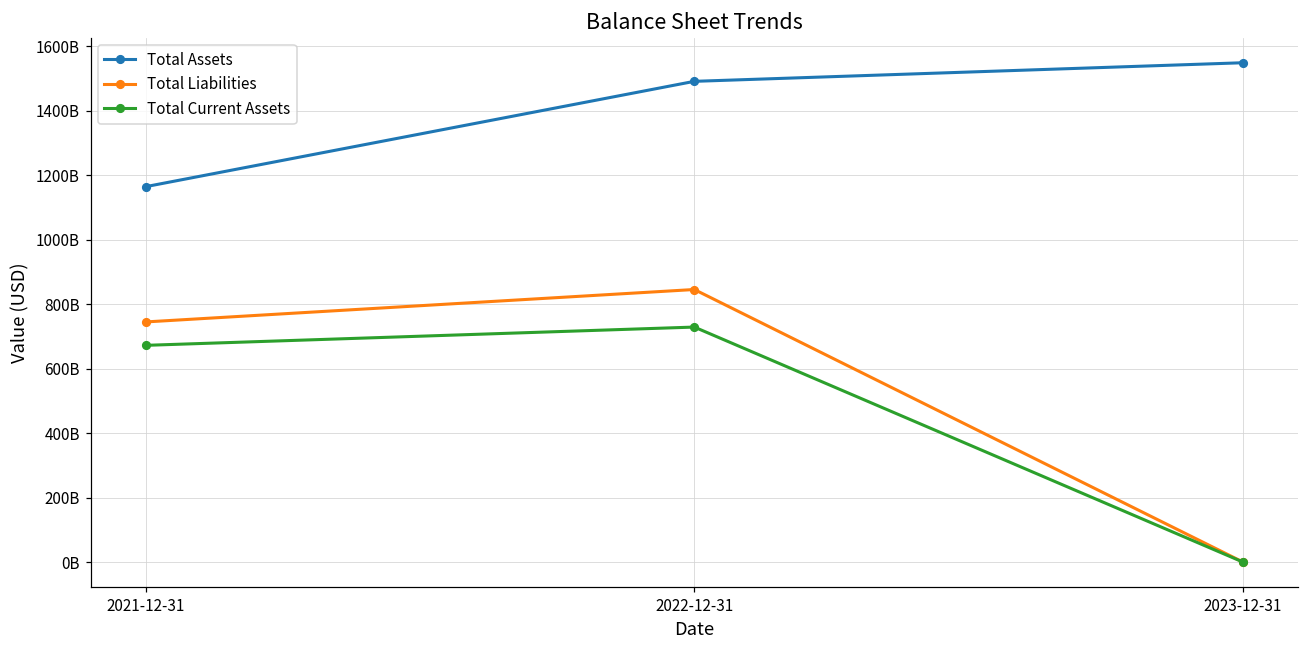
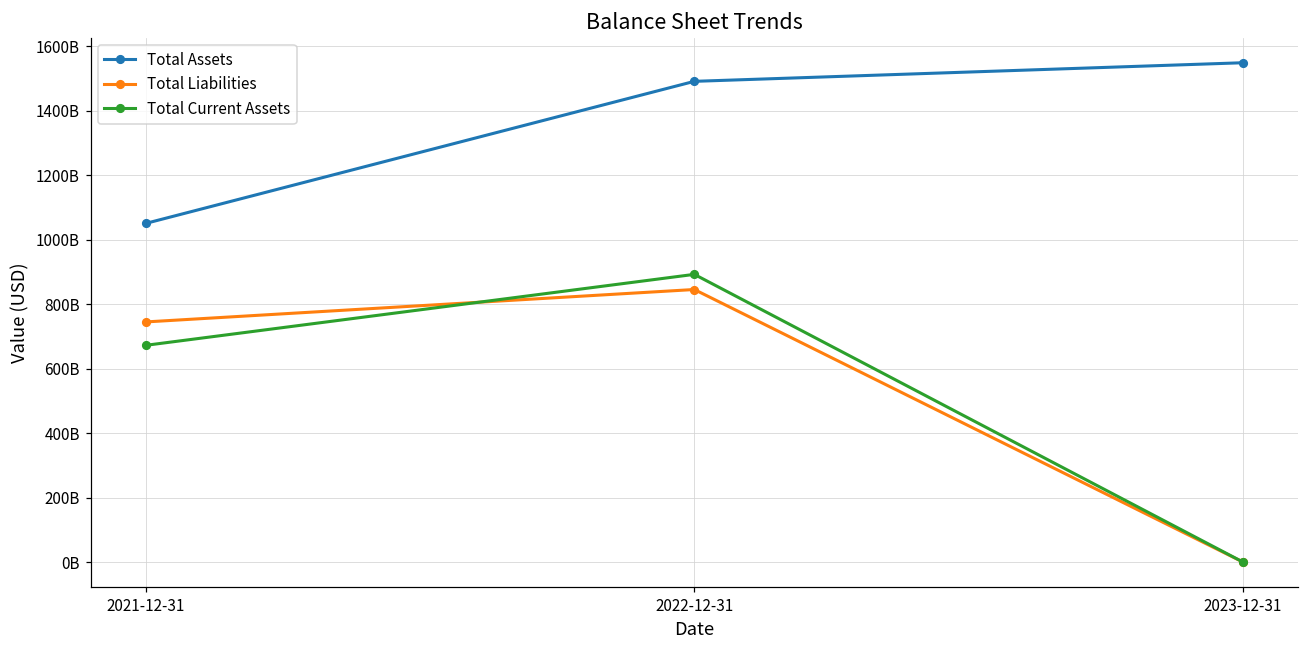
  {
    "Total Assets": {
-     "2021-12-31": 1160000000000,
+     "2021-12-31": 1050000000000,
      "2022-12-31": 1490000000000,
      "2023-12-31": 1550000000000
    },
    "Total Liabilities": {
      "2021-12-31": 740000000000,
      "2022-12-31": 850000000000
    },
    "Total Current Assets": {
      "2021-12-31": 670000000000,
-     "2022-12-31": 730000000000
+     "2022-12-31": 890000000000
    }
  }
